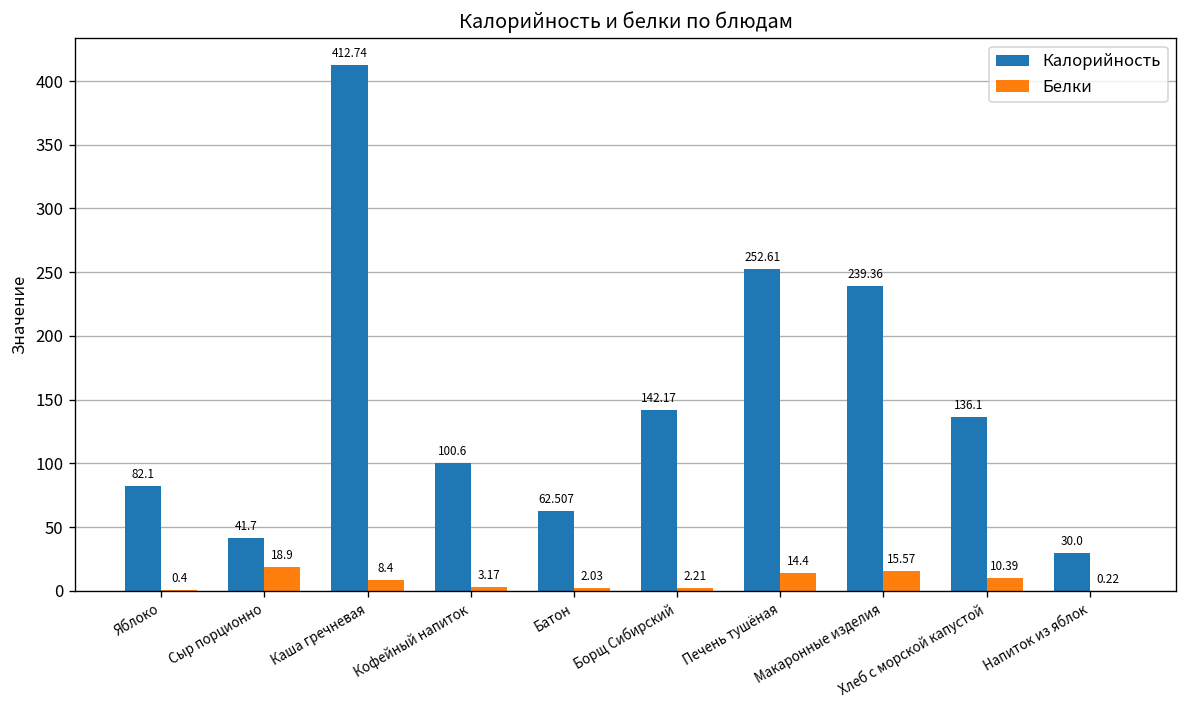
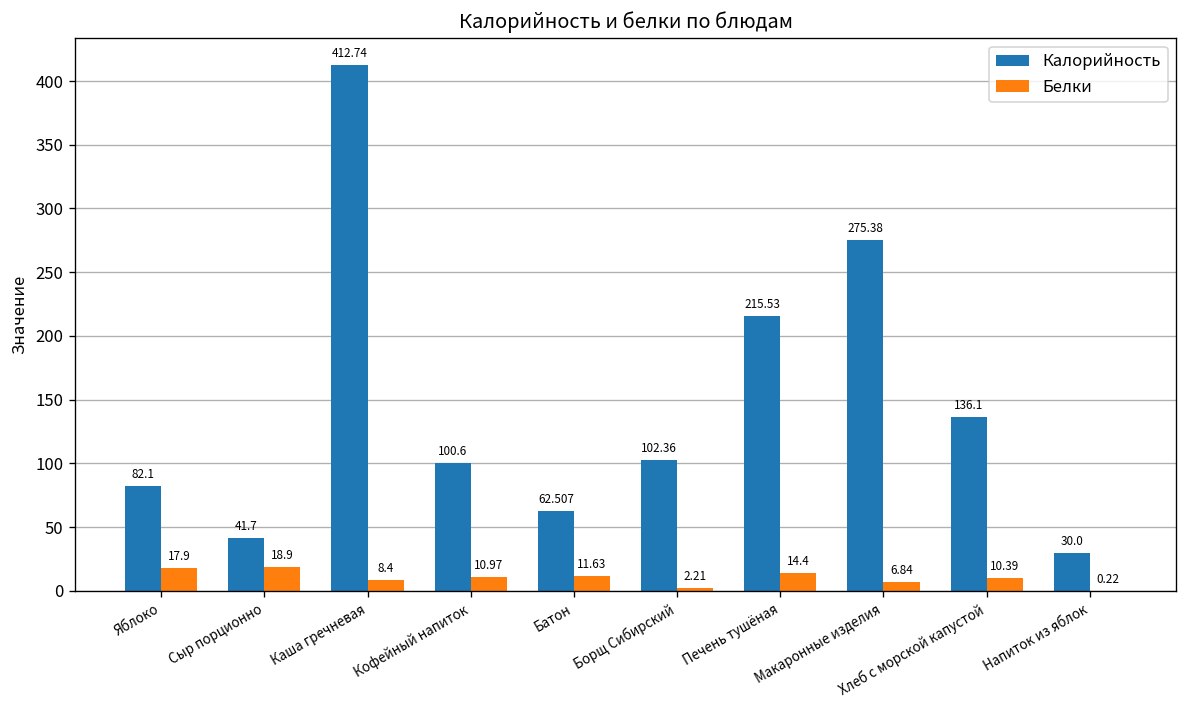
  {
    "Калорийность": {
      "Яблоко": 82.1,
      "Сыр порционно": 41.7,
      "Каша гречневая": 412.74,
      "Кофейный напиток": 100.6,
      "Батон": 62.507,
-     "Борщ Сибирский": 142.17,
-     "Печень тушёная": 252.61,
-     "Макаронные изделия": 239.36,
+     "Борщ Сибирский": 102.36,
+     "Печень тушёная": 215.53,
+     "Макаронные изделия": 275.38,
      "Хлеб с морской капустой": 136.1,
      "Напиток из яблок": 30.0
    },
    "Белки": {
-     "Яблоко": 0.4,
+     "Яблоко": 17.9,
      "Сыр порционно": 18.9,
      "Каша гречневая": 8.4,
-     "Кофейный напиток": 3.17,
-     "Батон": 2.03,
+     "Кофейный напиток": 10.97,
+     "Батон": 11.63,
      "Борщ Сибирский": 2.21,
      "Печень тушёная": 14.4,
-     "Макаронные изделия": 15.57,
+     "Макаронные изделия": 6.84,
      "Хлеб с морской капустой": 10.39,
      "Напиток из яблок": 0.22
    }
  }
